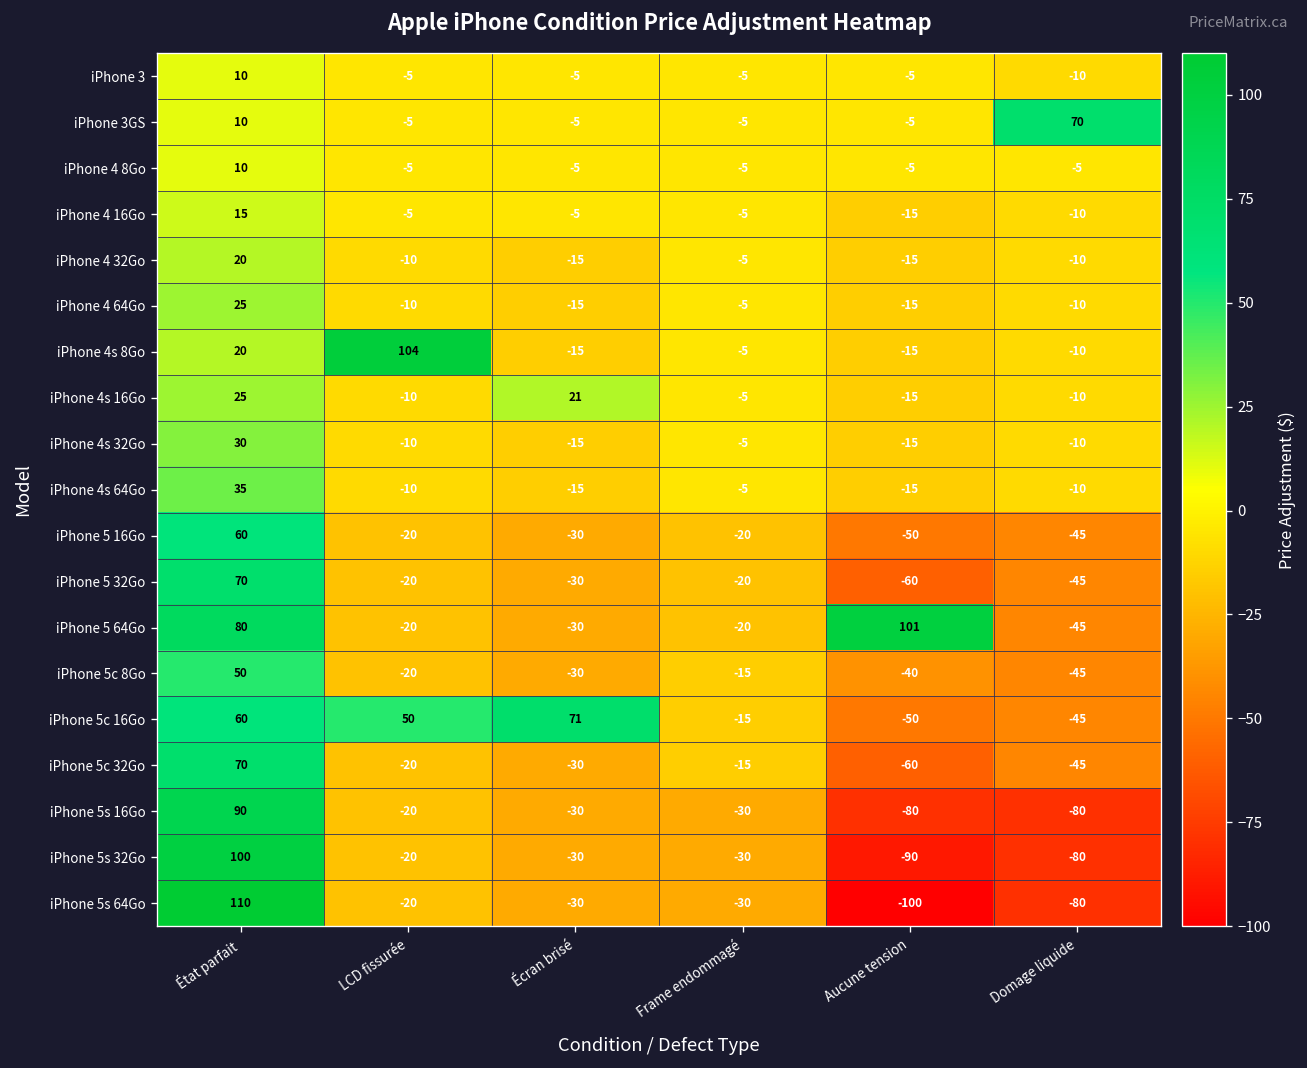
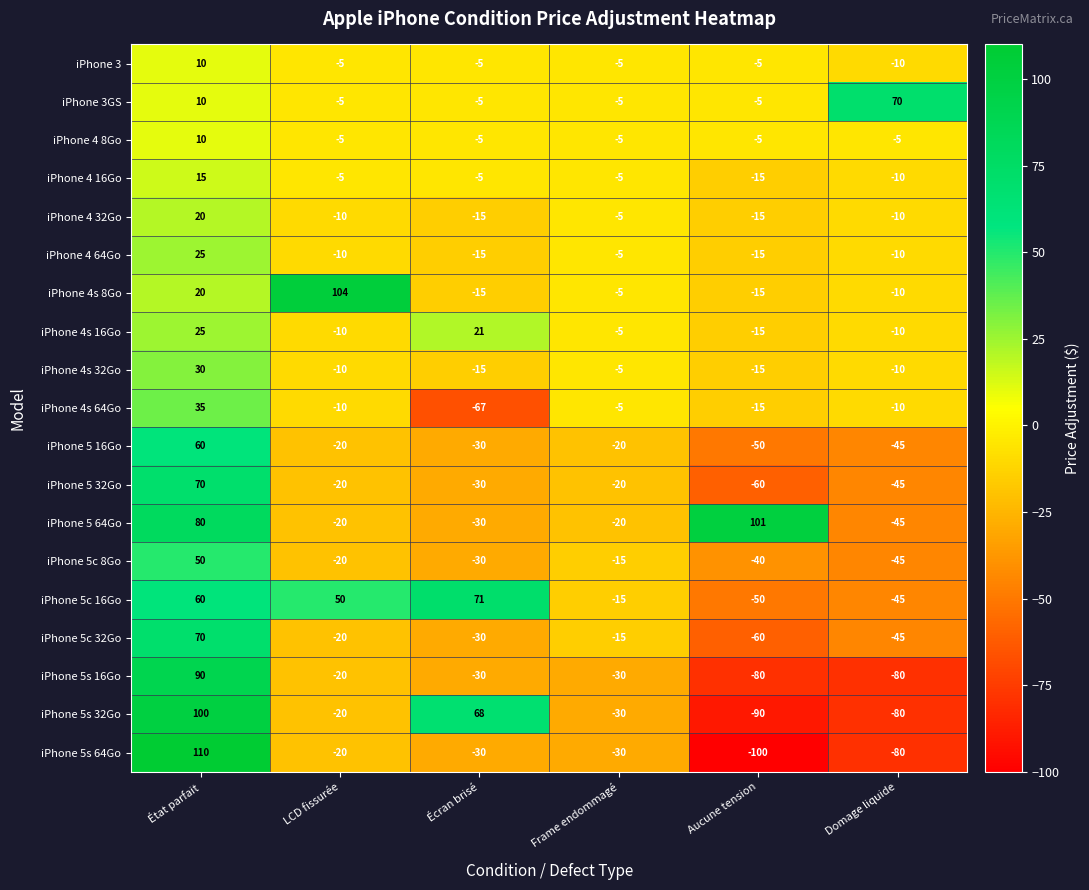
  {
    "iPhone 3": {
      "État parfait": 10,
      "LCD fissurée": -5,
      "Écran brisé": -5,
      "Frame endommagé": -5,
      "Aucune tension": -5,
      "Domage liquide": -10
    },
    "iPhone 3GS": {
      "État parfait": 10,
      "LCD fissurée": -5,
      "Écran brisé": -5,
      "Frame endommagé": -5,
      "Aucune tension": -5,
      "Domage liquide": 70
    },
    "iPhone 4 8Go": {
      "État parfait": 10,
      "LCD fissurée": -5,
      "Écran brisé": -5,
      "Frame endommagé": -5,
      "Aucune tension": -5,
      "Domage liquide": -5
    },
    "iPhone 4 16Go": {
      "État parfait": 15,
      "LCD fissurée": -5,
      "Écran brisé": -5,
      "Frame endommagé": -5,
      "Aucune tension": -15,
      "Domage liquide": -10
    },
    "iPhone 4 32Go": {
      "État parfait": 20,
      "LCD fissurée": -10,
      "Écran brisé": -15,
      "Frame endommagé": -5,
      "Aucune tension": -15,
      "Domage liquide": -10
    },
    "iPhone 4 64Go": {
      "État parfait": 25,
      "LCD fissurée": -10,
      "Écran brisé": -15,
      "Frame endommagé": -5,
      "Aucune tension": -15,
      "Domage liquide": -10
    },
    "iPhone 4s 8Go": {
      "État parfait": 20,
      "LCD fissurée": 104,
      "Écran brisé": -15,
      "Frame endommagé": -5,
      "Aucune tension": -15,
      "Domage liquide": -10
    },
    "iPhone 4s 16Go": {
      "État parfait": 25,
      "LCD fissurée": -10,
      "Écran brisé": 21,
      "Frame endommagé": -5,
      "Aucune tension": -15,
      "Domage liquide": -10
    },
    "iPhone 4s 32Go": {
      "État parfait": 30,
      "LCD fissurée": -10,
      "Écran brisé": -15,
      "Frame endommagé": -5,
      "Aucune tension": -15,
      "Domage liquide": -10
    },
    "iPhone 4s 64Go": {
      "État parfait": 35,
      "LCD fissurée": -10,
-     "Écran brisé": -15,
+     "Écran brisé": -67,
      "Frame endommagé": -5,
      "Aucune tension": -15,
      "Domage liquide": -10
    },
    "iPhone 5 16Go": {
      "État parfait": 60,
      "LCD fissurée": -20,
      "Écran brisé": -30,
      "Frame endommagé": -20,
      "Aucune tension": -50,
      "Domage liquide": -45
    },
    "iPhone 5 32Go": {
      "État parfait": 70,
      "LCD fissurée": -20,
      "Écran brisé": -30,
      "Frame endommagé": -20,
      "Aucune tension": -60,
      "Domage liquide": -45
    },
    "iPhone 5 64Go": {
      "État parfait": 80,
      "LCD fissurée": -20,
      "Écran brisé": -30,
      "Frame endommagé": -20,
      "Aucune tension": 101,
      "Domage liquide": -45
    },
    "iPhone 5c 8Go": {
      "État parfait": 50,
      "LCD fissurée": -20,
      "Écran brisé": -30,
      "Frame endommagé": -15,
      "Aucune tension": -40,
      "Domage liquide": -45
    },
    "iPhone 5c 16Go": {
      "État parfait": 60,
      "LCD fissurée": 50,
      "Écran brisé": 71,
      "Frame endommagé": -15,
      "Aucune tension": -50,
      "Domage liquide": -45
    },
    "iPhone 5c 32Go": {
      "État parfait": 70,
      "LCD fissurée": -20,
      "Écran brisé": -30,
      "Frame endommagé": -15,
      "Aucune tension": -60,
      "Domage liquide": -45
    },
    "iPhone 5s 16Go": {
      "État parfait": 90,
      "LCD fissurée": -20,
      "Écran brisé": -30,
      "Frame endommagé": -30,
      "Aucune tension": -80,
      "Domage liquide": -80
    },
    "iPhone 5s 32Go": {
      "État parfait": 100,
      "LCD fissurée": -20,
-     "Écran brisé": -30,
+     "Écran brisé": 68,
      "Frame endommagé": -30,
      "Aucune tension": -90,
      "Domage liquide": -80
    },
    "iPhone 5s 64Go": {
      "État parfait": 110,
      "LCD fissurée": -20,
      "Écran brisé": -30,
      "Frame endommagé": -30,
      "Aucune tension": -100,
      "Domage liquide": -80
    }
  }
